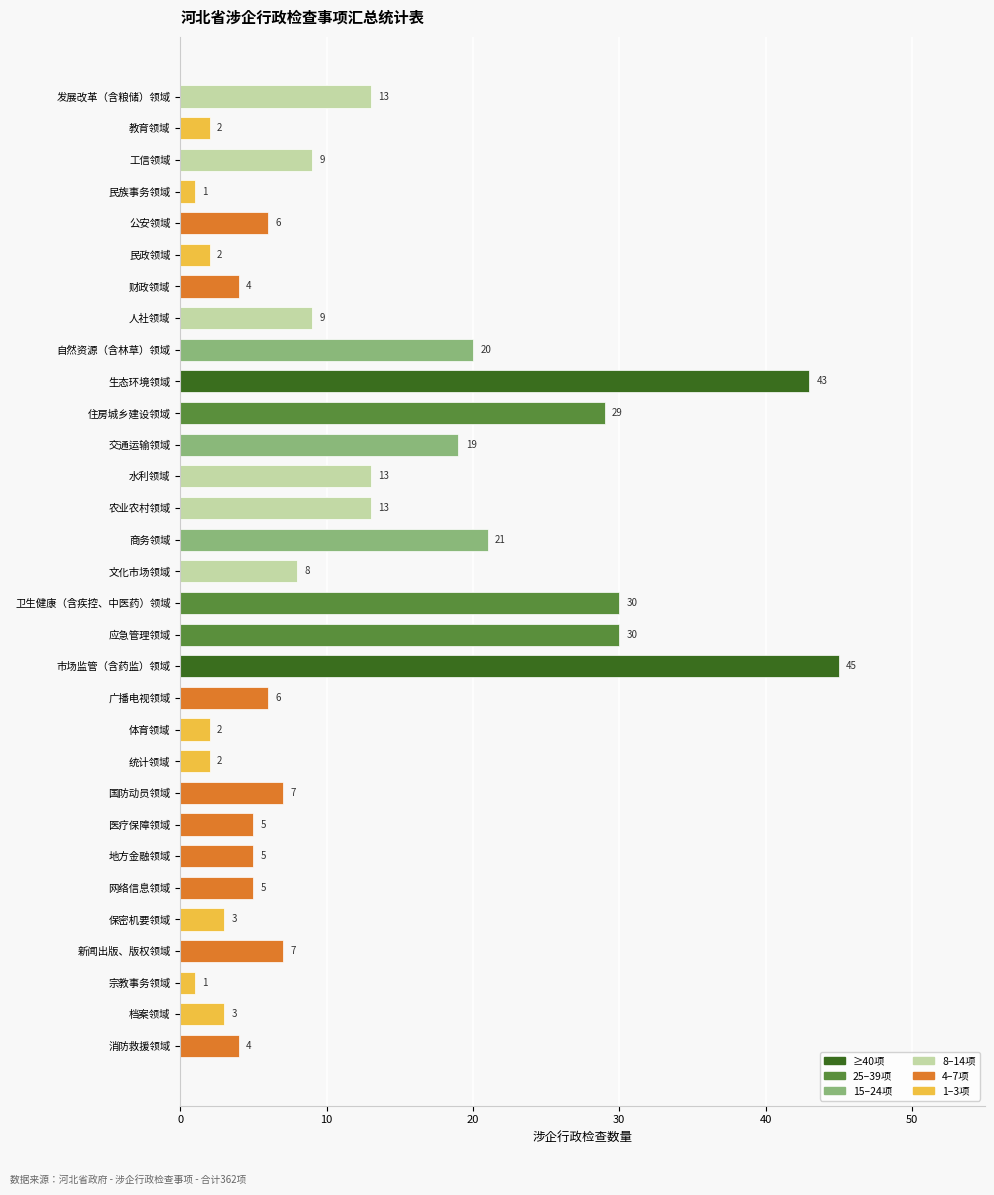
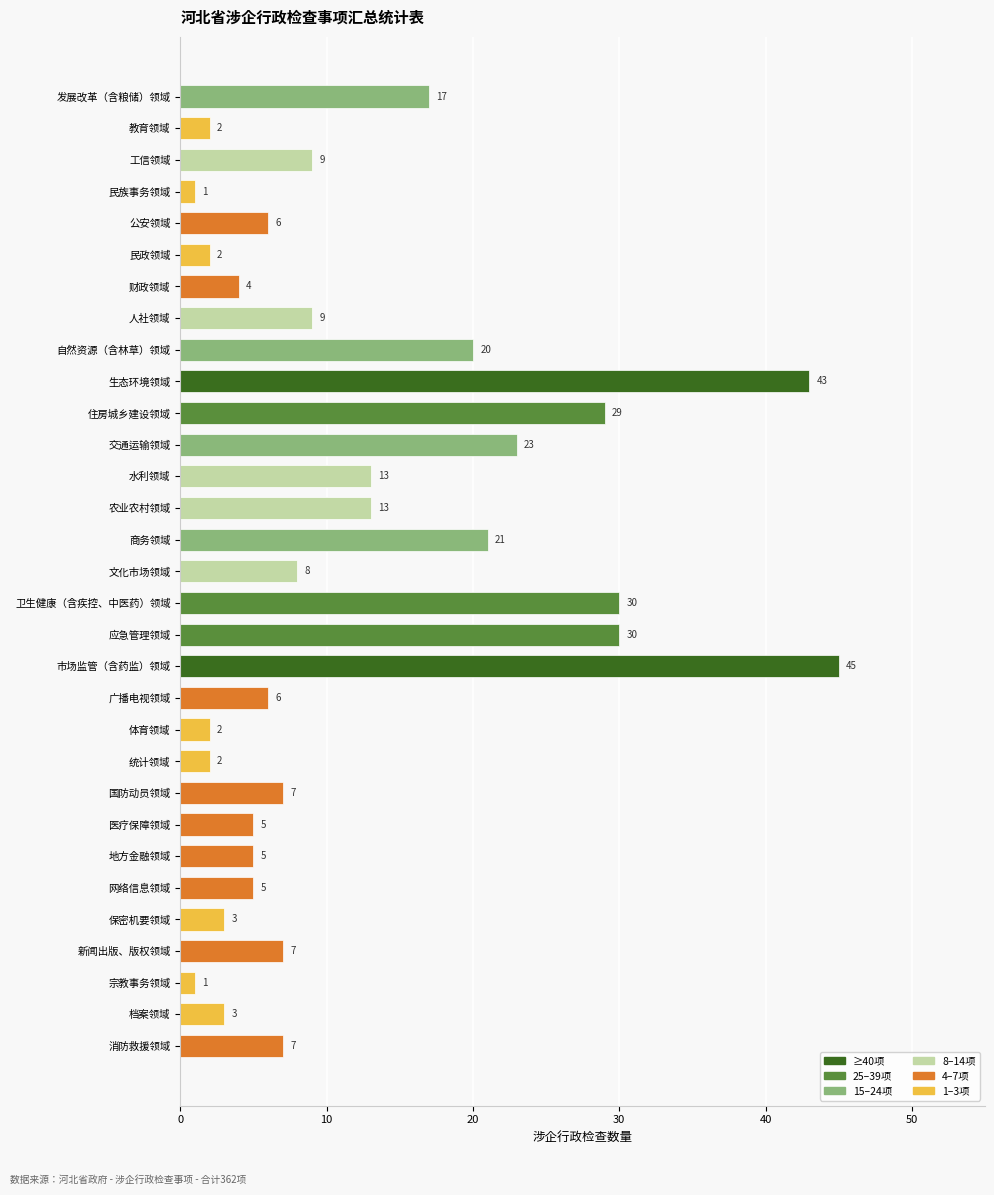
  {
-   "发展改革（含粮储）领域": 13,
+   "发展改革（含粮储）领域": 17,
    "教育领域": 2,
    "工信领域": 9,
    "民族事务领域": 1,
    "公安领域": 6,
    "民政领域": 2,
    "财政领域": 4,
    "人社领域": 9,
    "自然资源（含林草）领域": 20,
    "生态环境领域": 43,
    "住房城乡建设领域": 29,
-   "交通运输领域": 19,
+   "交通运输领域": 23,
    "水利领域": 13,
    "农业农村领域": 13,
    "商务领域": 21,
    "文化市场领域": 8,
    "卫生健康（含疾控、中医药）领域": 30,
    "应急管理领域": 30,
    "市场监管（含药监）领域": 45,
    "广播电视领域": 6,
    "体育领域": 2,
    "统计领域": 2,
    "国防动员领域": 7,
    "医疗保障领域": 5,
    "地方金融领域": 5,
    "网络信息领域": 5,
    "保密机要领域": 3,
    "新闻出版、版权领域": 7,
    "宗教事务领域": 1,
    "档案领域": 3,
-   "消防救援领域": 4
+   "消防救援领域": 7
  }
